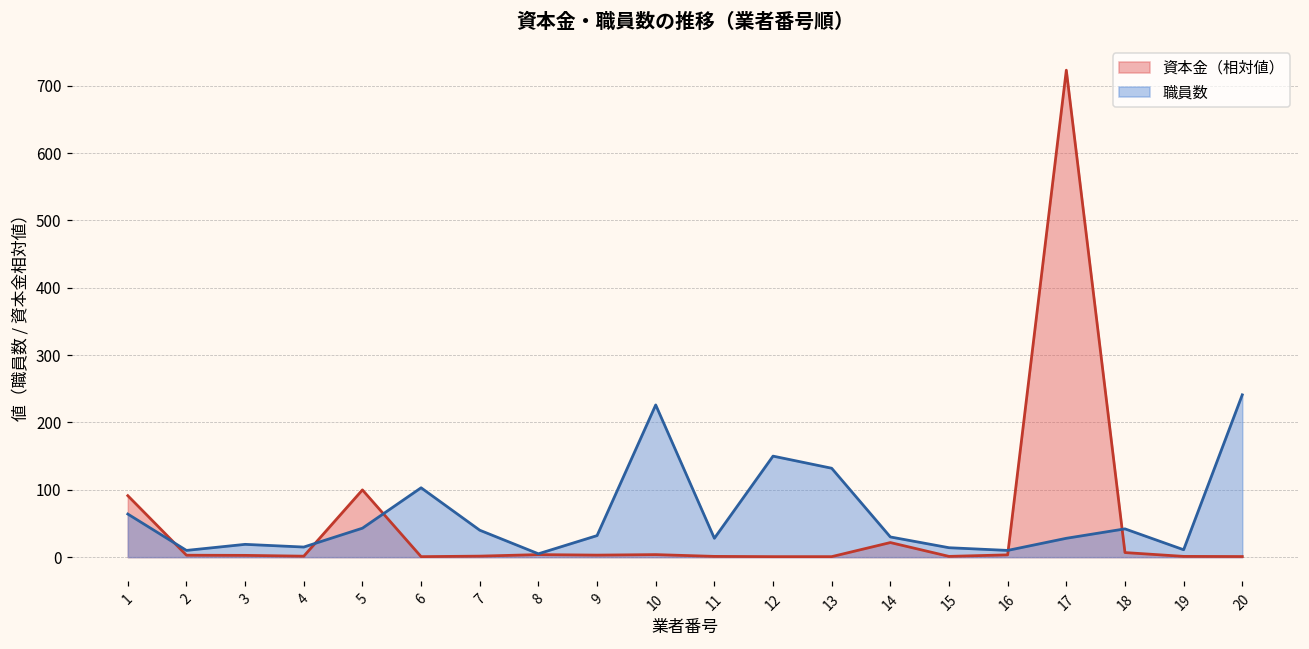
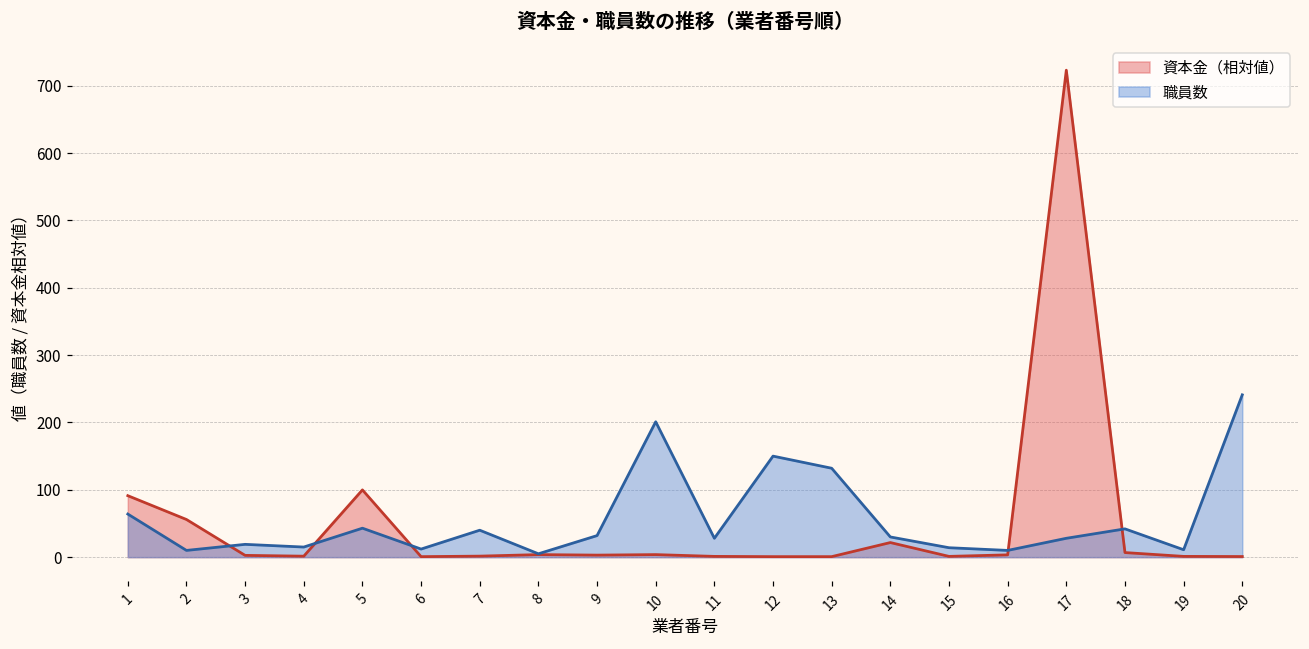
  {
    "資本金（相対値）": {
      "1": 90,
-     "2": 0,
+     "2": 60,
      "3": 0,
      "4": 0,
      "5": 100,
      "6": 0,
      "7": 0,
      "9": 0,
      "10": 0,
      "11": 0,
      "12": 0,
      "13": 0,
      "14": 20,
      "15": 0,
      "16": 0,
      "17": 720,
      "18": 10,
      "19": 0,
      "20": 0
    },
    "職員数": {
      "1": 60,
      "2": 10,
      "3": 20,
      "4": 20,
      "5": 40,
-     "6": 100,
+     "6": 10,
      "7": 40,
      "9": 30,
-     "10": 230,
+     "10": 200,
      "11": 30,
      "12": 150,
      "13": 130,
      "14": 30,
      "15": 10,
      "16": 10,
      "17": 30,
      "18": 40,
      "19": 10,
      "20": 240
    }
  }
